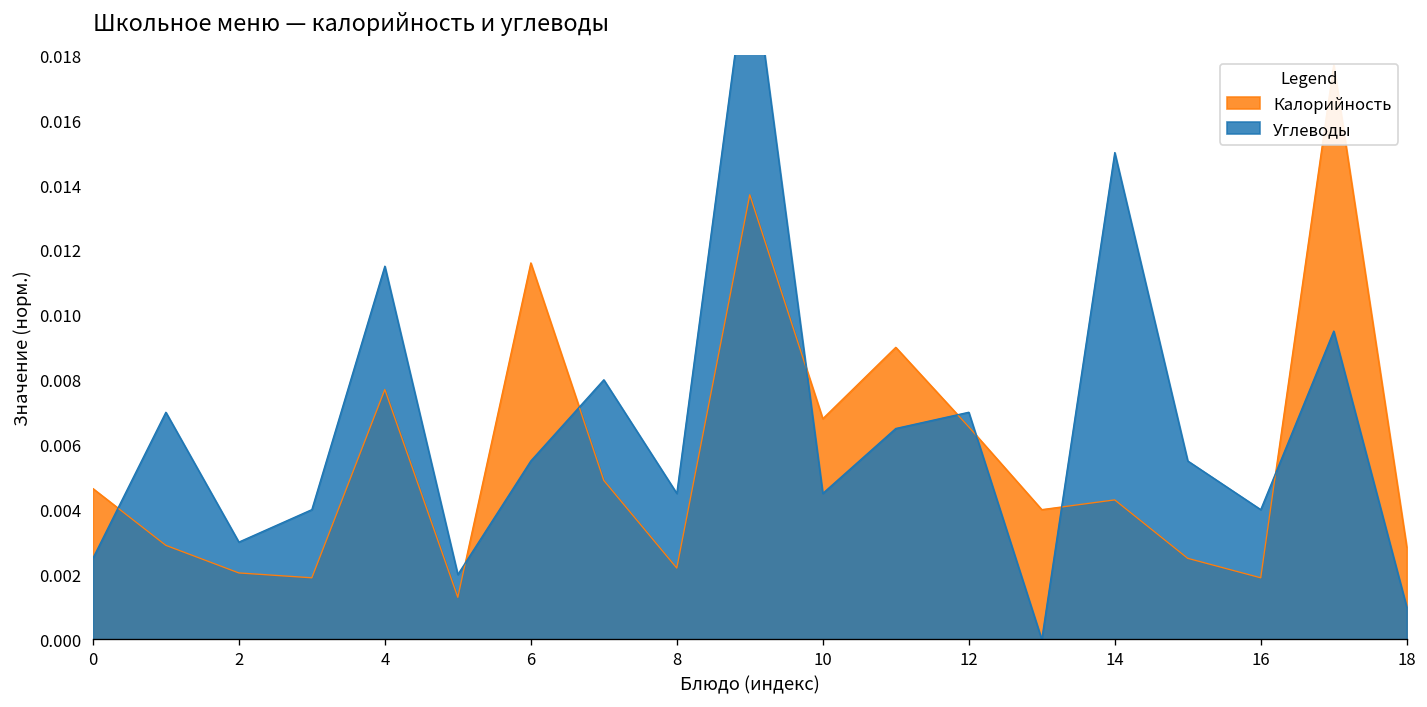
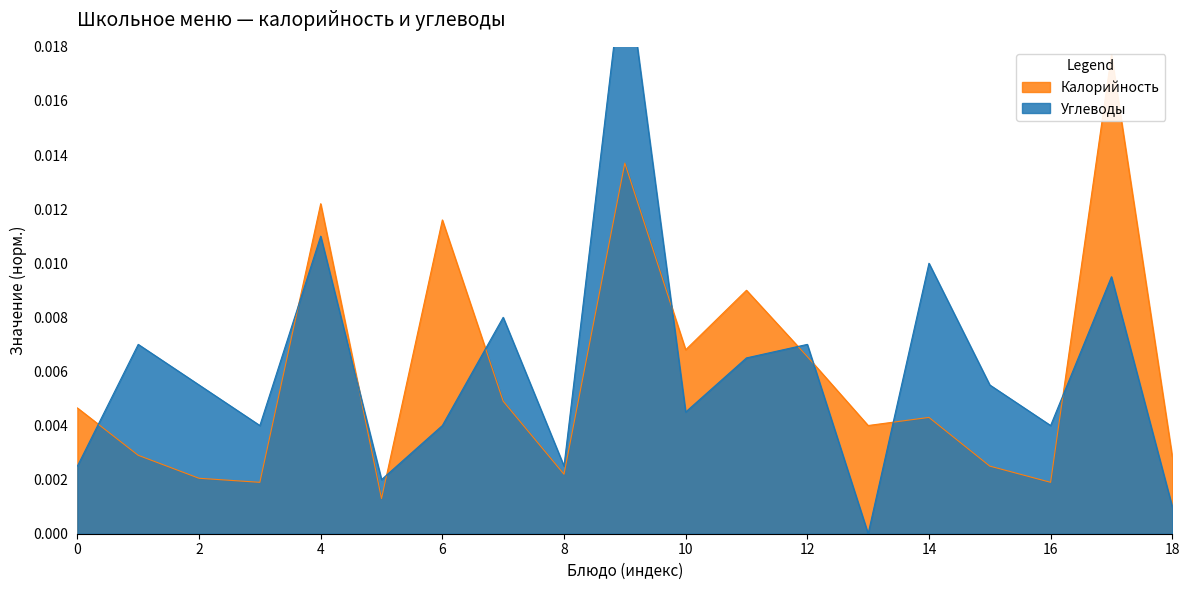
  {
    "Калорийность": {
      "0": 0.0047,
      "2": 0.0021,
-     "4": 0.0077,
+     "4": 0.0122,
      "6": 0.0116,
      "8": 0.0022,
      "10": 0.0068,
      "12": 0.0066,
      "14": 0.0043,
      "16": 0.0019,
      "18": 0.0029
    },
    "Углеводы": {
      "0": 0.0025,
-     "2": 0.0030,
-     "4": 0.0115,
-     "6": 0.0055,
-     "8": 0.0045,
+     "2": 0.0055,
+     "4": 0.0110,
+     "6": 0.0040,
+     "8": 0.0025,
      "10": 0.0045,
      "12": 0.0070,
-     "14": 0.0150,
+     "14": 0.0100,
      "16": 0.0040,
      "18": 0.0010
    }
  }
